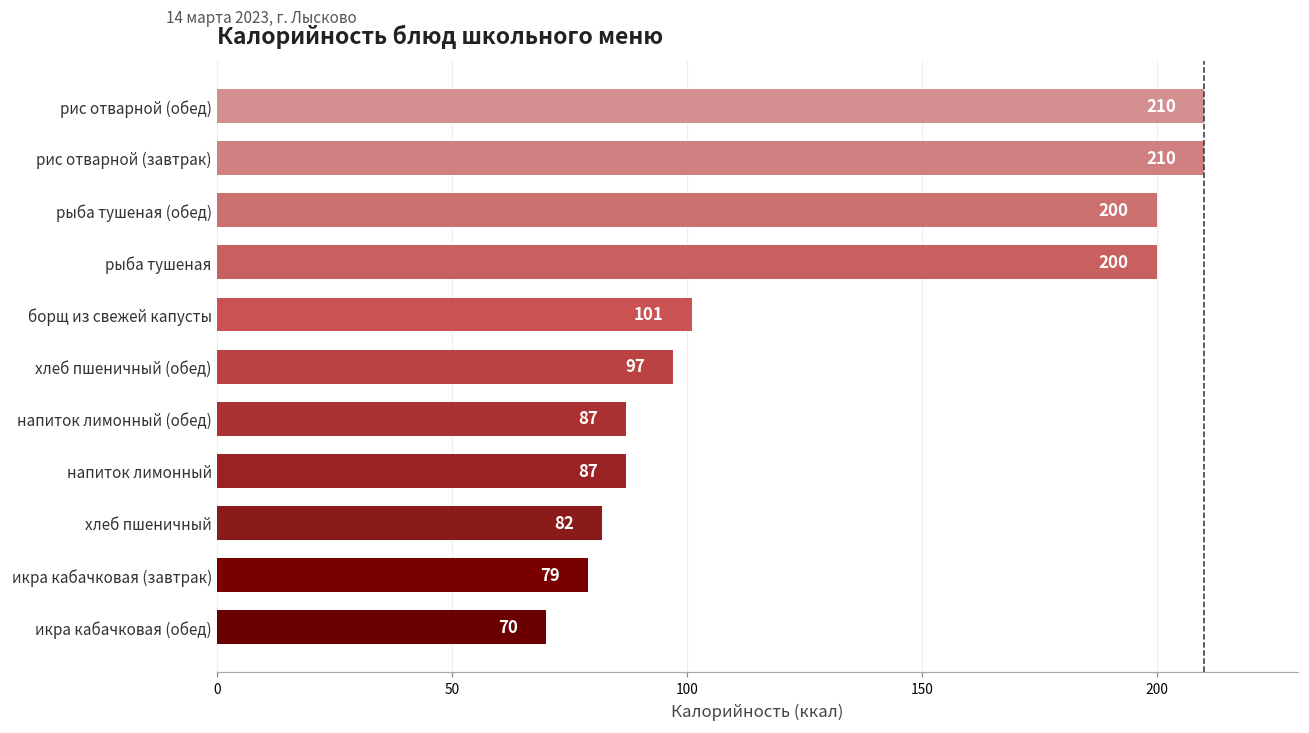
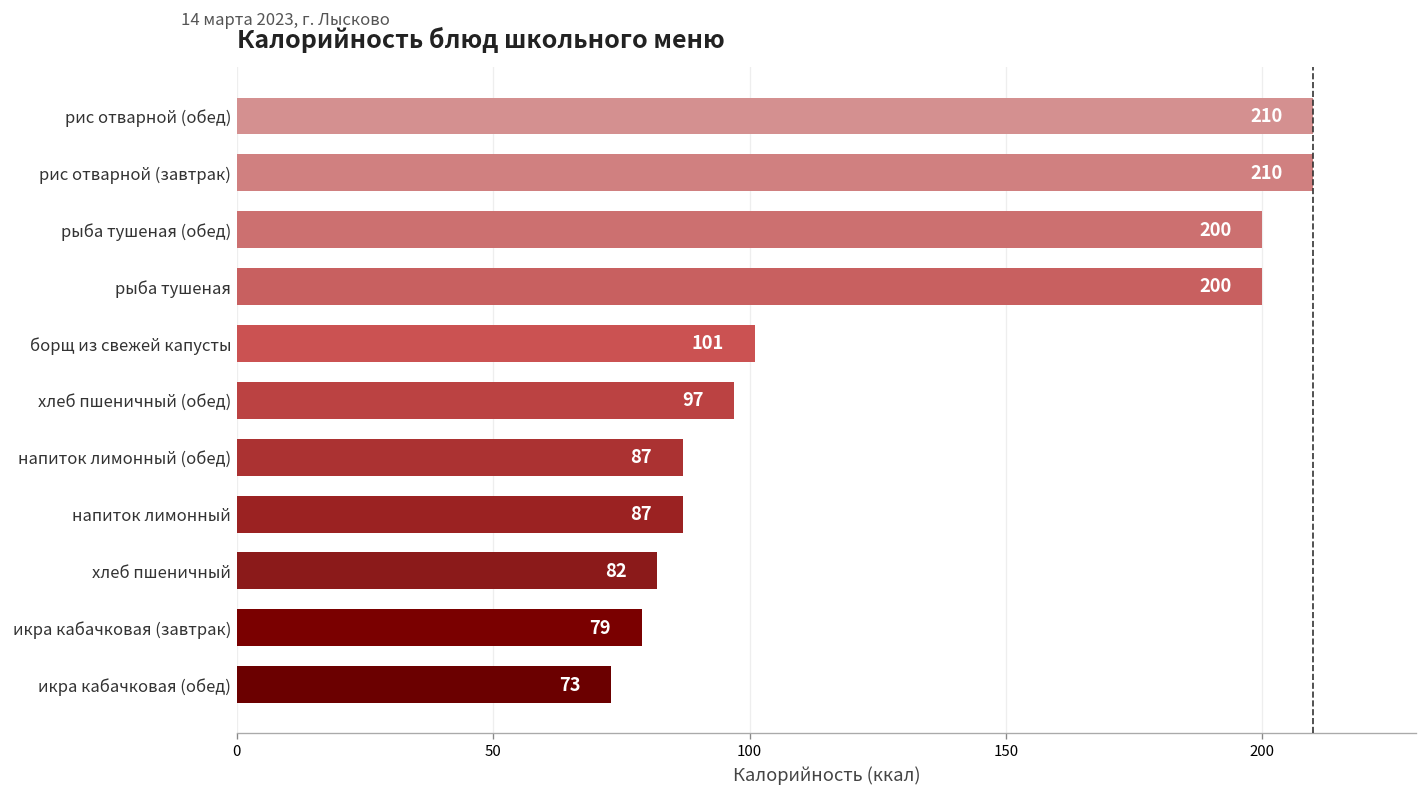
  {
    "рис отварной (обед)": 210,
    "рис отварной (завтрак)": 210,
    "рыба тушеная (обед)": 200,
    "рыба тушеная": 200,
    "борщ из свежей капусты": 101,
    "хлеб пшеничный (обед)": 97,
    "напиток лимонный (обед)": 87,
    "напиток лимонный": 87,
    "хлеб пшеничный": 82,
    "икра кабачковая (завтрак)": 79,
-   "икра кабачковая (обед)": 70
+   "икра кабачковая (обед)": 73
  }
